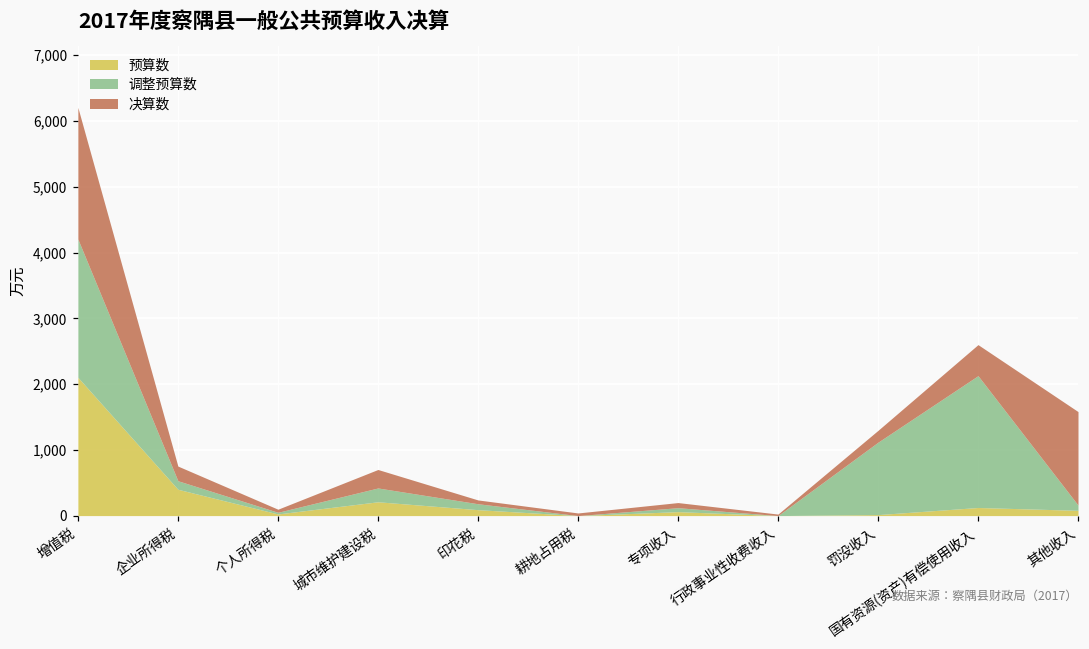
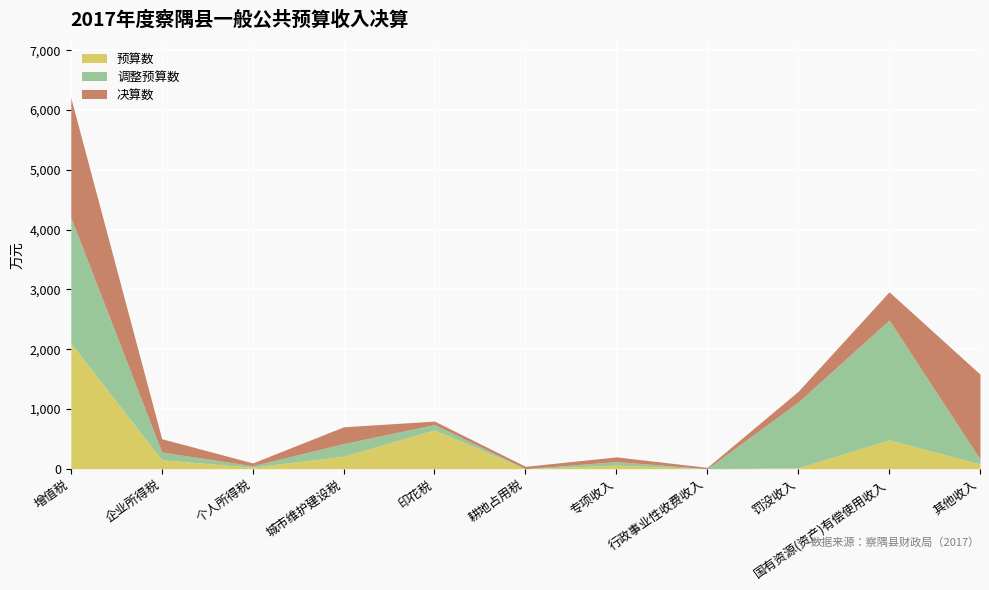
  {
    "预算数": {
      "增值税": "2,100",
-     "企业所得税": "400",
+     "企业所得税": "100",
      "城市维护建设税": "200",
-     "印花税": "100",
+     "印花税": "600",
      "专项收入": "100",
-     "国有资源(资产)有偿使用收入": "100",
+     "国有资源(资产)有偿使用收入": "500",
      "其他收入": "100"
    },
    "调整预算数": {
      "增值税": "2,100",
      "企业所得税": "100",
      "城市维护建设税": "200",
      "印花税": "100",
      "专项收入": "100",
      "罚没收入": "1,100",
      "国有资源(资产)有偿使用收入": "2,000",
      "其他收入": "100"
    },
    "决算数": {
      "增值税": "2,000",
      "企业所得税": "200",
      "个人所得税": "0",
      "城市维护建设税": "300",
      "印花税": "100",
      "专项收入": "100",
      "罚没收入": "200",
      "国有资源(资产)有偿使用收入": "500",
      "其他收入": "1,400"
    }
  }
